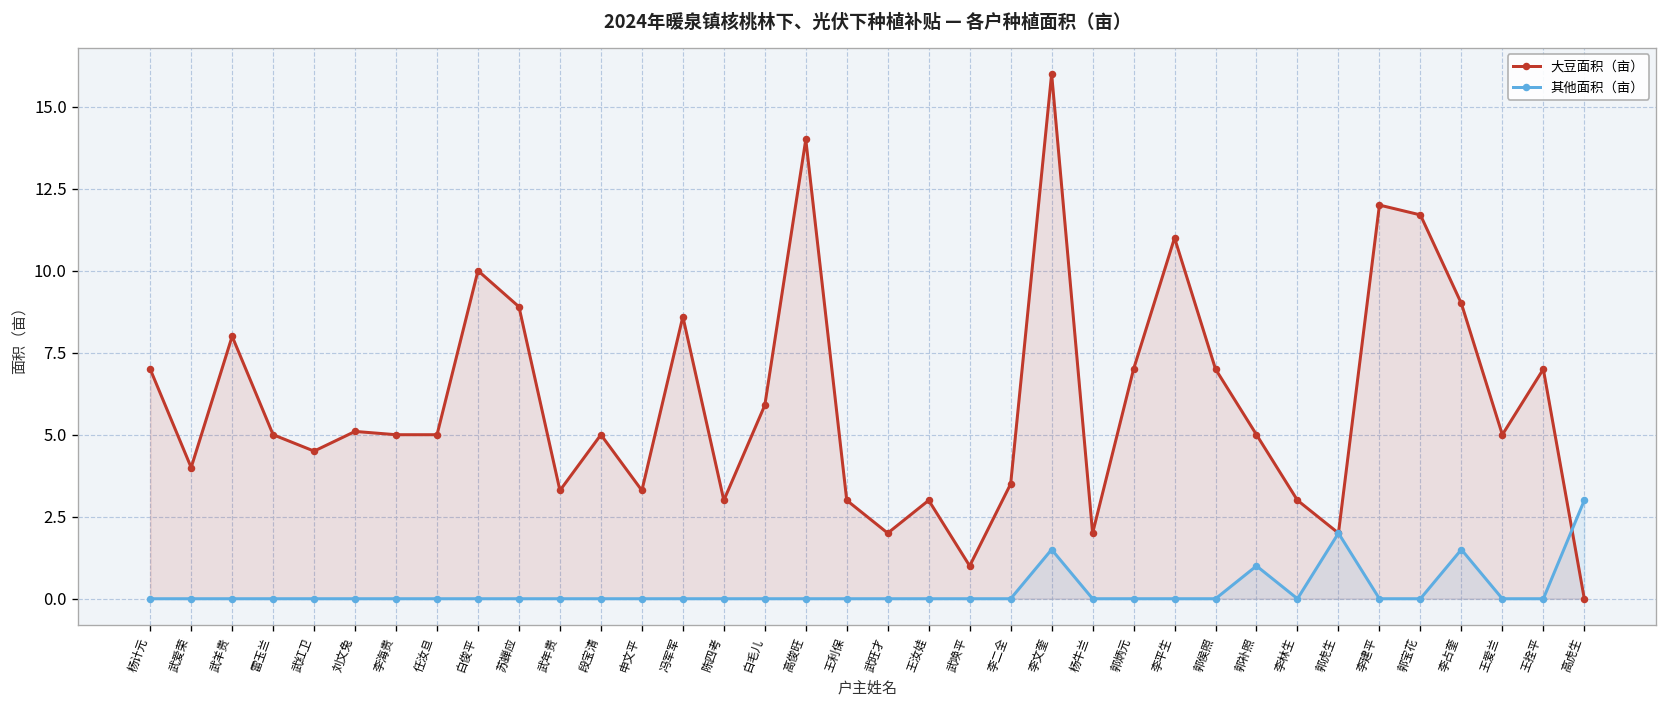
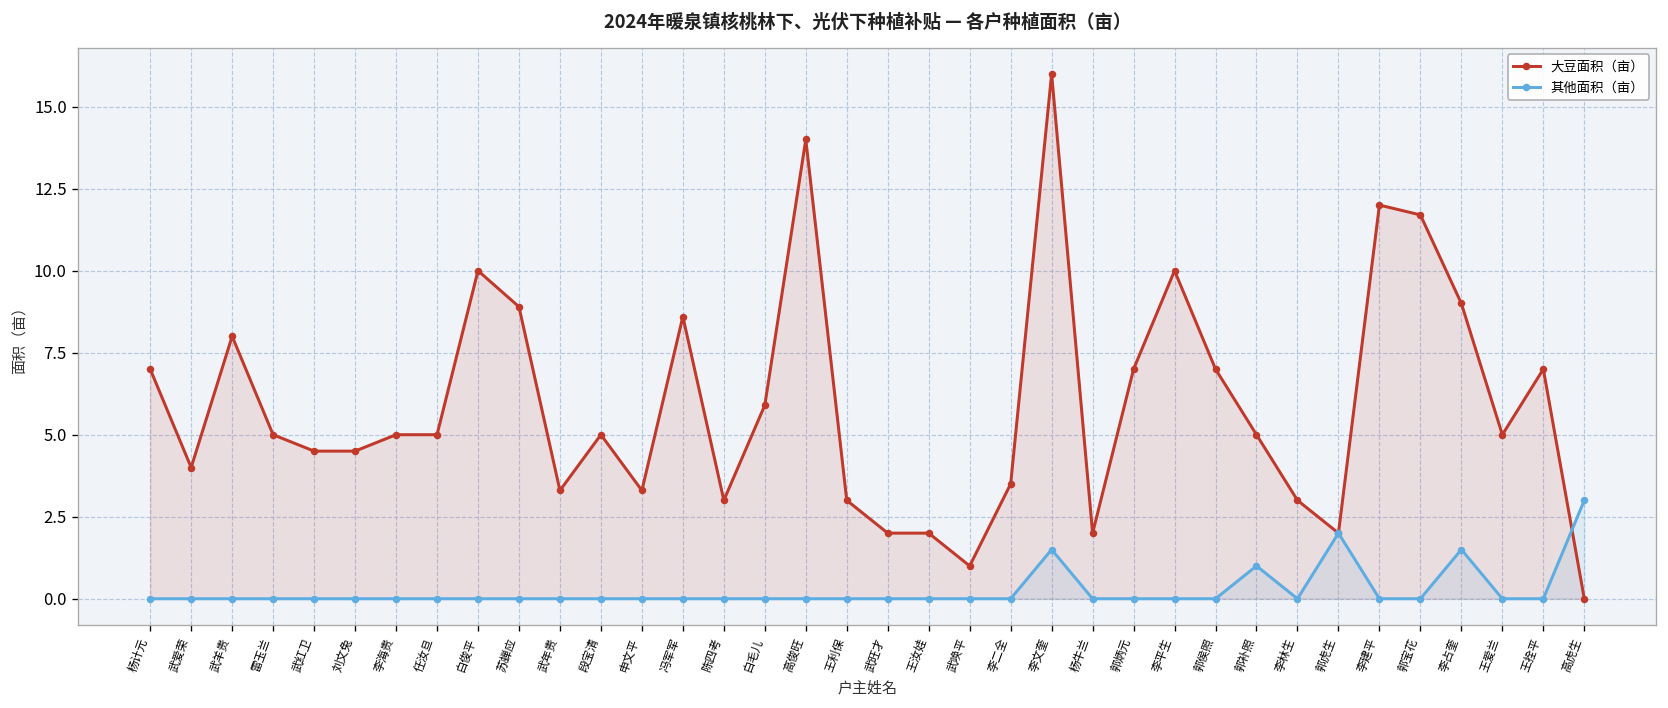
  {
    "大豆面积（亩）": {
      "杨计元": 7.0,
      "武爱荣": 4.0,
      "武羊贵": 8.0,
      "雷玉兰": 5.0,
      "武红卫": 4.5,
-     "刘文兔": 5.1,
+     "刘文兔": 4.5,
      "李海贵": 5.0,
      "任汝旦": 5.0,
      "白俊平": 10.0,
      "苏蝉应": 8.9,
      "武年贵": 3.3,
      "段宝清": 5.0,
      "申文平": 3.3,
      "冯军军": 8.6,
      "陈四考": 3.0,
      "白毛儿": 5.9,
      "高俊旺": 14.0,
      "王利保": 3.0,
      "武旺才": 2.0,
-     "王汝娃": 3,
+     "王汝娃": 2,
      "武唤平": 1.0,
      "李二全": 3.5,
      "李文奎": 16.0,
      "杨牛兰": 2.0,
      "郭炳元": 7.0,
-     "李平生": 11,
+     "李平生": 10,
      "郭侯照": 7.0,
      "郭补照": 5.0,
      "李林生": 3.0,
      "李建平": 12.0,
      "郭宝花": 11.7,
      "李占奎": 9.0,
      "王爱兰": 5.0,
      "王拴平": 7.0,
      "高虎生": 0.0
    },
    "其他面积（亩）": {
      "杨计元": 0.0,
      "武爱荣": 0.0,
      "武羊贵": 0.0,
      "雷玉兰": 0.0,
      "武红卫": 0.0,
      "刘文兔": 0.0,
      "李海贵": 0.0,
      "任汝旦": 0.0,
      "白俊平": 0.0,
      "苏蝉应": 0.0,
      "武年贵": 0.0,
      "段宝清": 0.0,
      "申文平": 0.0,
      "冯军军": 0.0,
      "陈四考": 0.0,
      "白毛儿": 0.0,
      "高俊旺": 0.0,
      "王利保": 0.0,
      "武旺才": 0.0,
      "王汝娃": 0.0,
      "武唤平": 0.0,
      "李二全": 0.0,
      "李文奎": 1.5,
      "杨牛兰": 0.0,
      "郭炳元": 0.0,
      "李平生": 0.0,
      "郭侯照": 0.0,
      "郭补照": 1.0,
      "李林生": 0.0,
      "李建平": 0.0,
      "郭宝花": 0.0,
      "李占奎": 1.5,
      "王爱兰": 0.0,
      "王拴平": 0.0,
      "高虎生": 3.0
    }
  }
